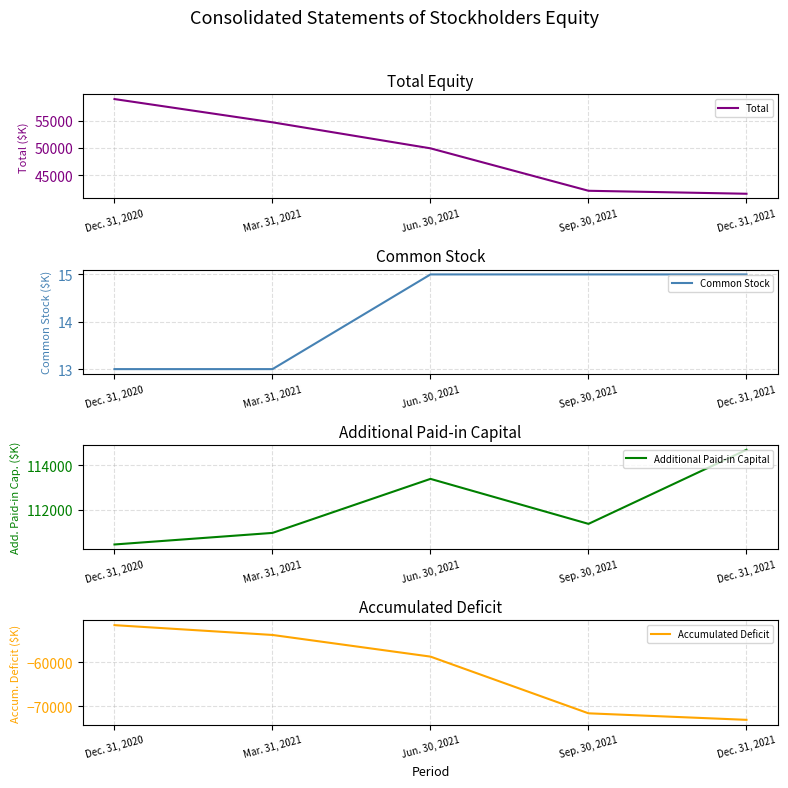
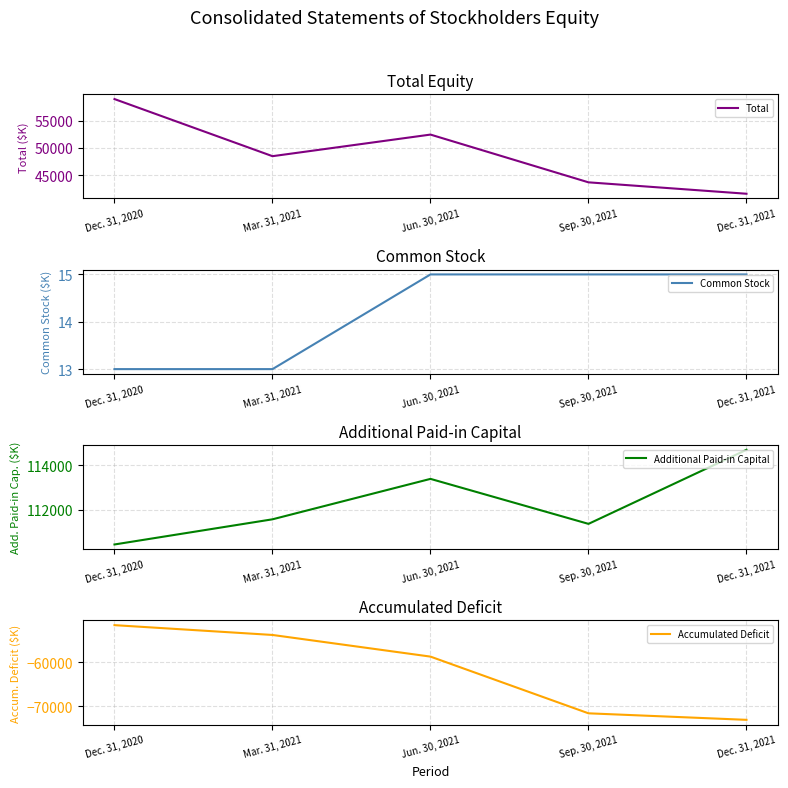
  {
    "Total Equity": {
      "Dec. 31, 2020": 59000,
-     "Mar. 31, 2021": 55000,
-     "Jun. 30, 2021": 50000,
-     "Sep. 30, 2021": 42000,
+     "Mar. 31, 2021": 48000,
+     "Jun. 30, 2021": 52000,
+     "Sep. 30, 2021": 44000,
      "Dec. 31, 2021": 42000
    },
    "Common Stock": {
      "Dec. 31, 2020": 13.0,
      "Mar. 31, 2021": 13.0,
      "Jun. 30, 2021": 15.0,
      "Sep. 30, 2021": 15.0,
      "Dec. 31, 2021": 15.0
    },
    "Additional Paid-in Capital": {
      "Dec. 31, 2020": 110400,
-     "Mar. 31, 2021": 110900,
+     "Mar. 31, 2021": 111600,
      "Jun. 30, 2021": 113400,
      "Sep. 30, 2021": 111400,
      "Dec. 31, 2021": 114700
    },
    "Accumulated Deficit": {
      "Dec. 31, 2020": -51000,
      "Mar. 31, 2021": -54000,
      "Jun. 30, 2021": -59000,
      "Sep. 30, 2021": -72000,
      "Dec. 31, 2021": -73000
    }
  }
